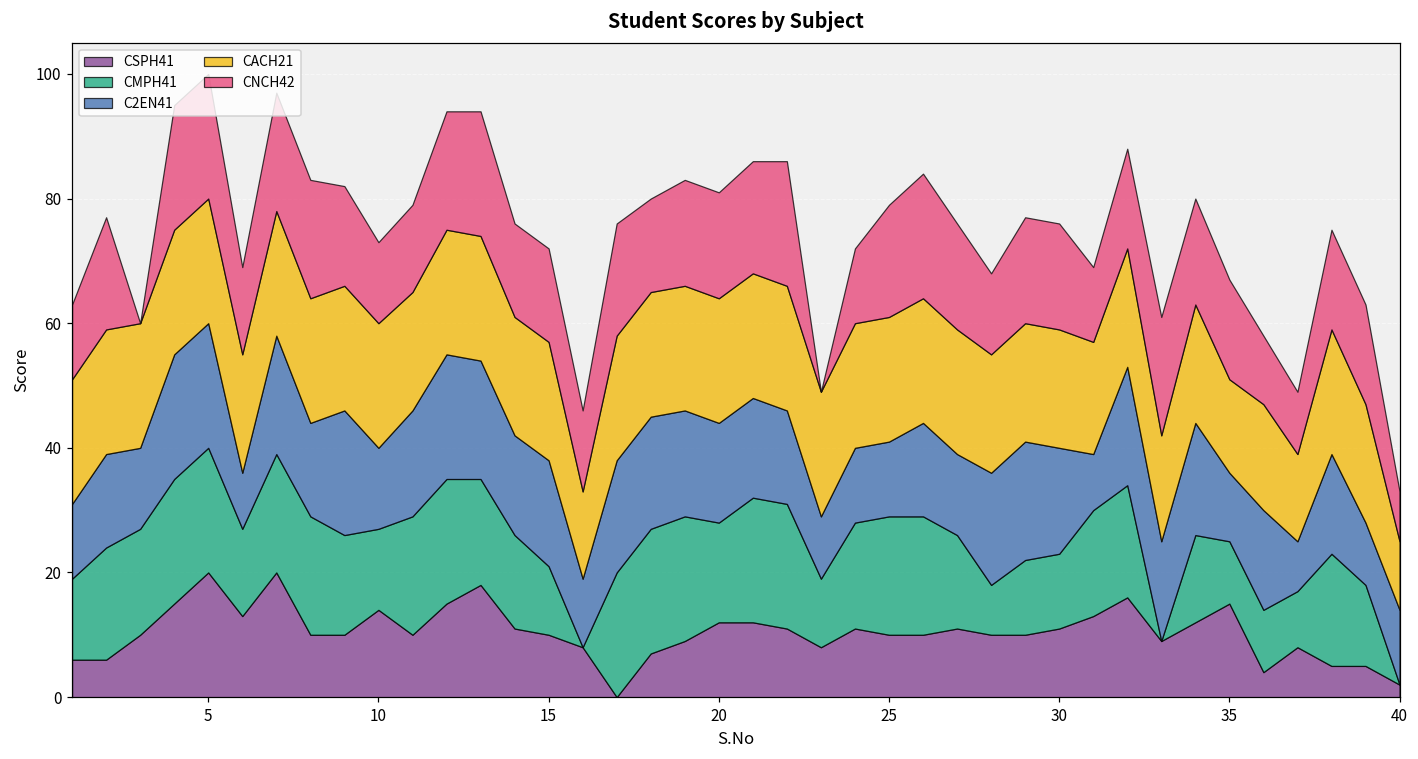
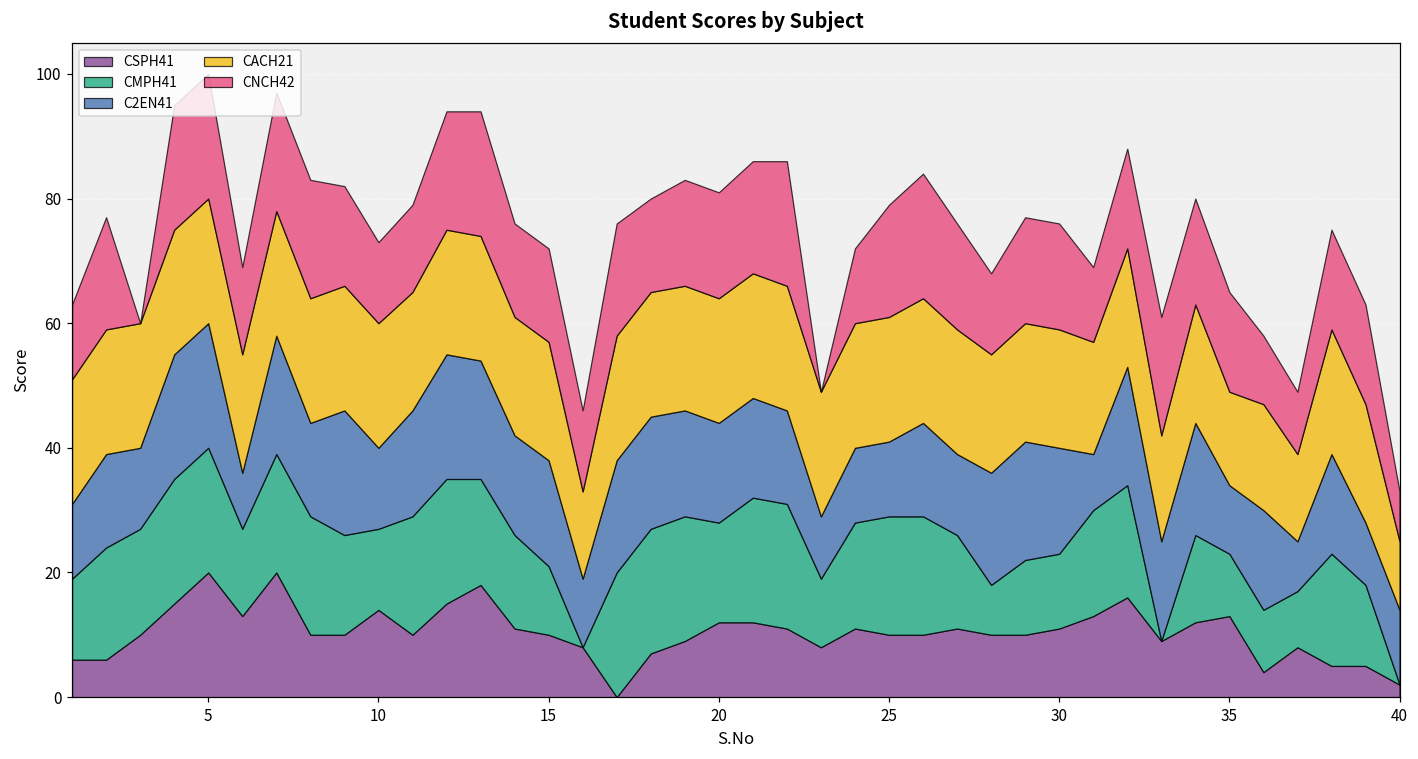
  {
    "CSPH41": {
      "5": 20,
      "10": 14,
      "15": 10,
      "20": 12,
      "25": 10,
      "30": 11,
-     "35": 15
+     "35": 13
    },
    "C2EN41": {
      "5": 20,
      "10": 13,
      "15": 17,
      "20": 16,
      "25": 12,
      "30": 17,
      "35": 11,
      "40": 12
    },
    "CACH21": {
      "5": 20,
      "10": 20,
      "15": 19,
      "20": 20,
      "25": 20,
      "30": 19,
      "35": 15,
      "40": 11
    },
    "CNCH42": {
      "10": 13,
      "15": 15,
      "20": 17,
      "25": 18,
      "30": 17,
      "35": 16,
      "40": 8
    }
  }
